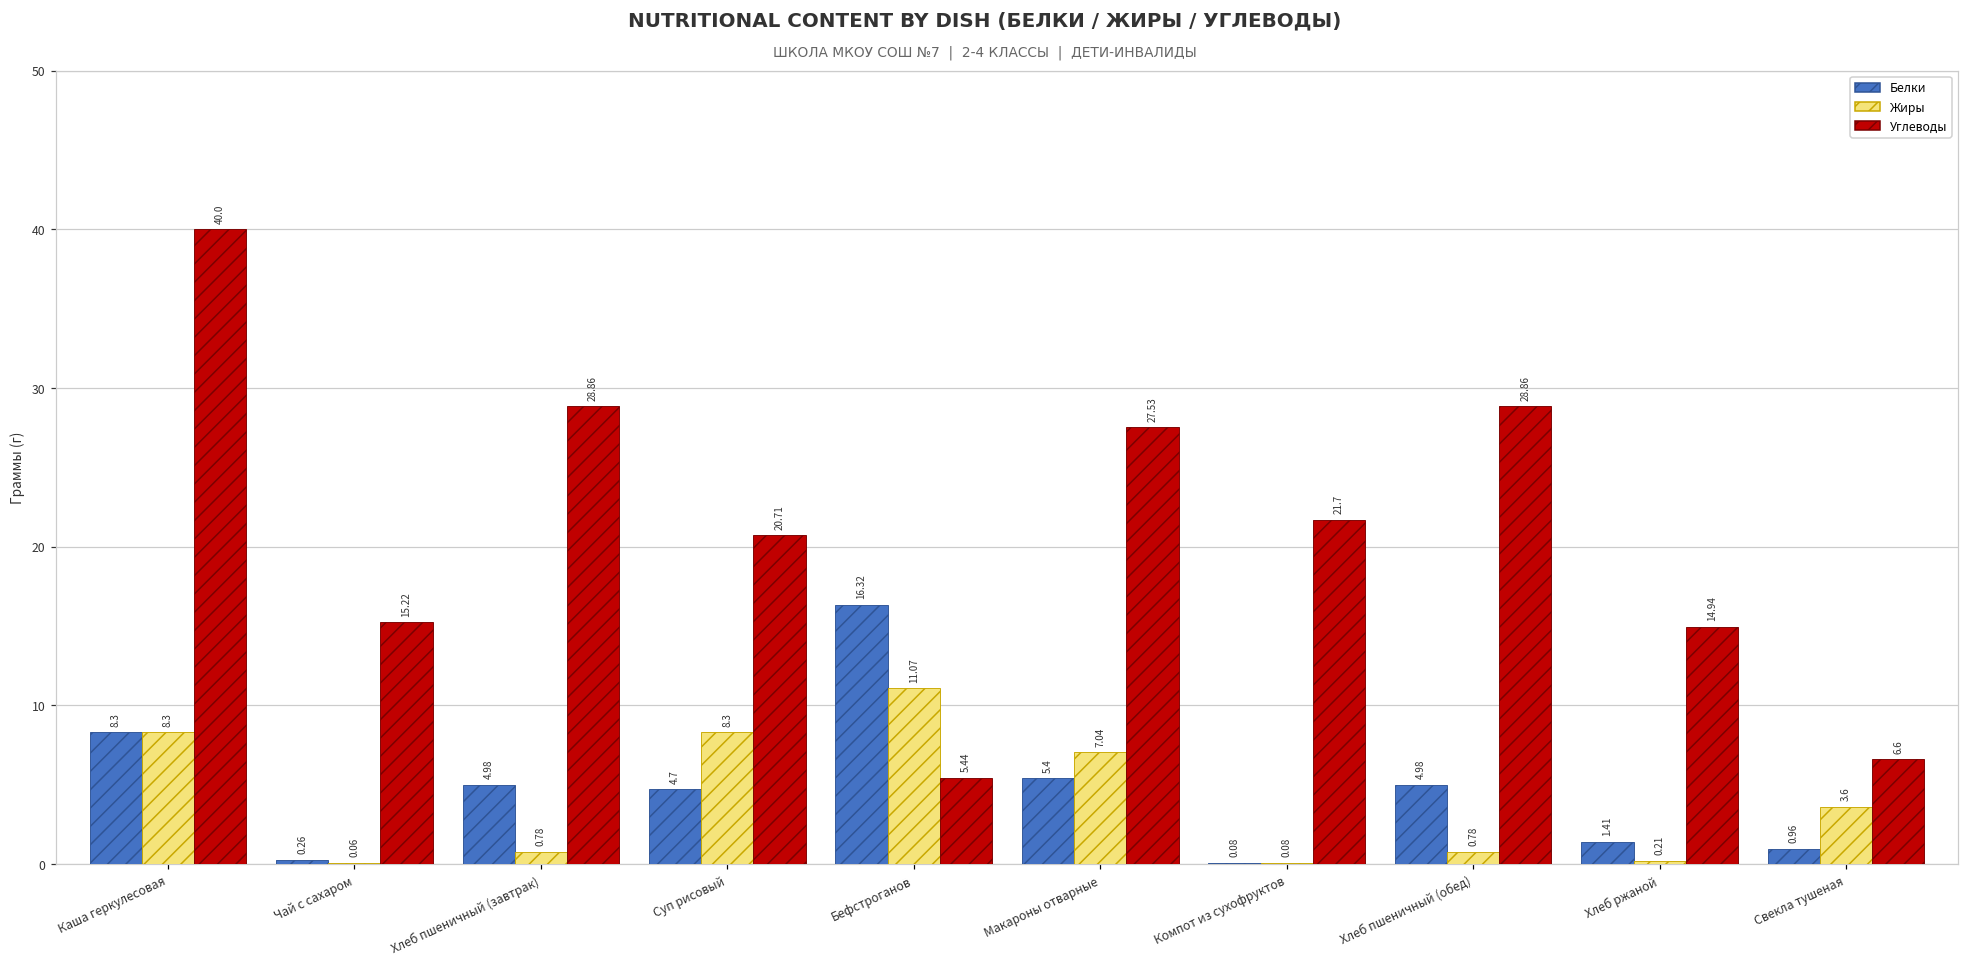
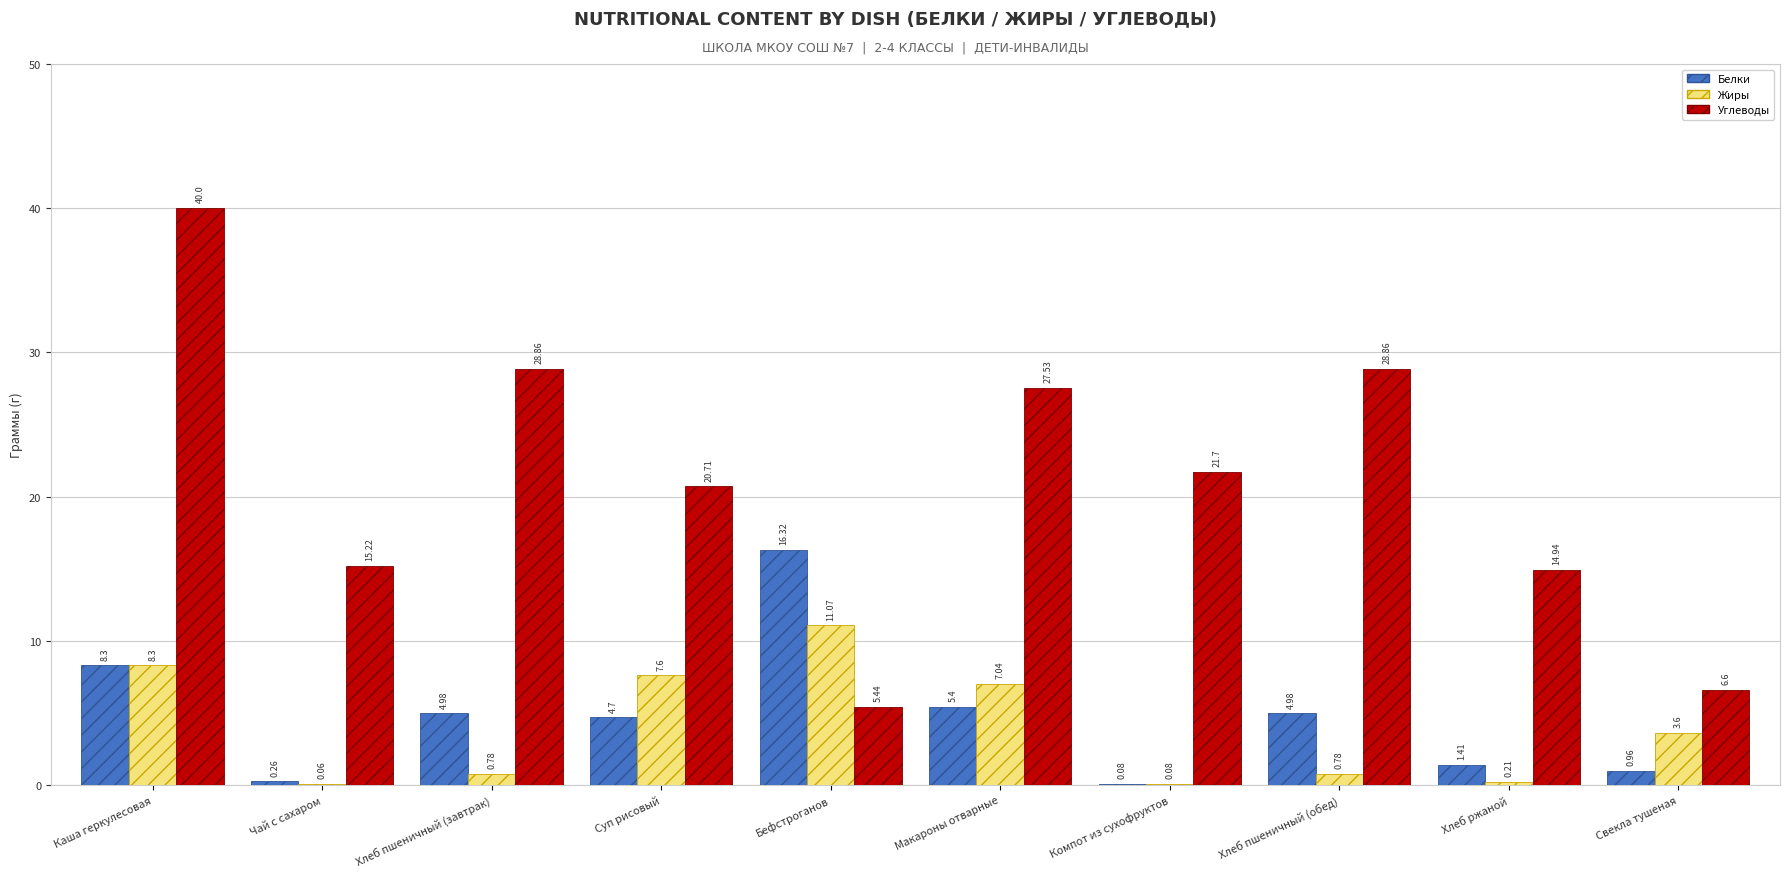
  {
    "Белки": {
      "Каша геркулесовая": 8.3,
      "Чай с сахаром": 0.26,
      "Хлеб пшеничный (завтрак)": 4.98,
      "Суп рисовый": 4.7,
      "Бефстроганов": 16.32,
      "Макароны отварные": 5.4,
      "Компот из сухофруктов": 0.08,
      "Хлеб пшеничный (обед)": 4.98,
      "Хлеб ржаной": 1.41,
      "Свекла тушеная": 0.96
    },
    "Жиры": {
      "Каша геркулесовая": 8.3,
      "Чай с сахаром": 0.06,
      "Хлеб пшеничный (завтрак)": 0.78,
-     "Суп рисовый": 8.3,
+     "Суп рисовый": 7.6,
      "Бефстроганов": 11.07,
      "Макароны отварные": 7.04,
      "Компот из сухофруктов": 0.08,
      "Хлеб пшеничный (обед)": 0.78,
      "Хлеб ржаной": 0.21,
      "Свекла тушеная": 3.6
    },
    "Углеводы": {
      "Каша геркулесовая": 40.0,
      "Чай с сахаром": 15.22,
      "Хлеб пшеничный (завтрак)": 28.86,
      "Суп рисовый": 20.71,
      "Бефстроганов": 5.44,
      "Макароны отварные": 27.53,
      "Компот из сухофруктов": 21.7,
      "Хлеб пшеничный (обед)": 28.86,
      "Хлеб ржаной": 14.94,
      "Свекла тушеная": 6.6
    }
  }
